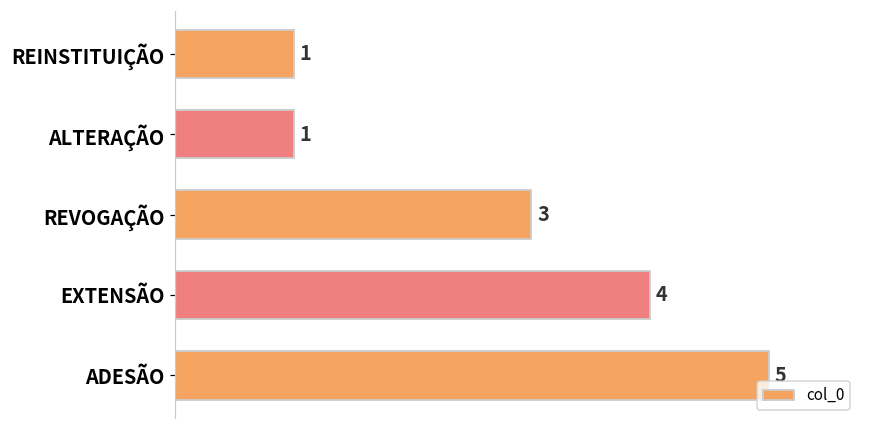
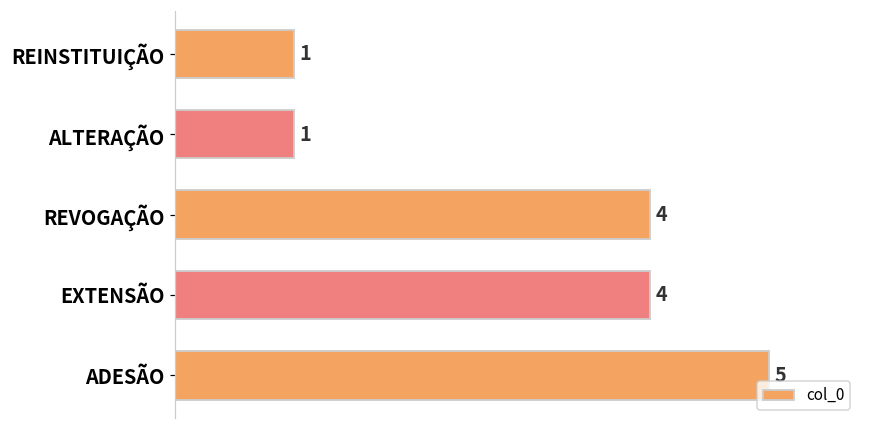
  {
    "REINSTITUIÇÃO": 1,
    "ALTERAÇÃO": 1,
-   "REVOGAÇÃO": 3,
+   "REVOGAÇÃO": 4,
    "EXTENSÃO": 4
  }
